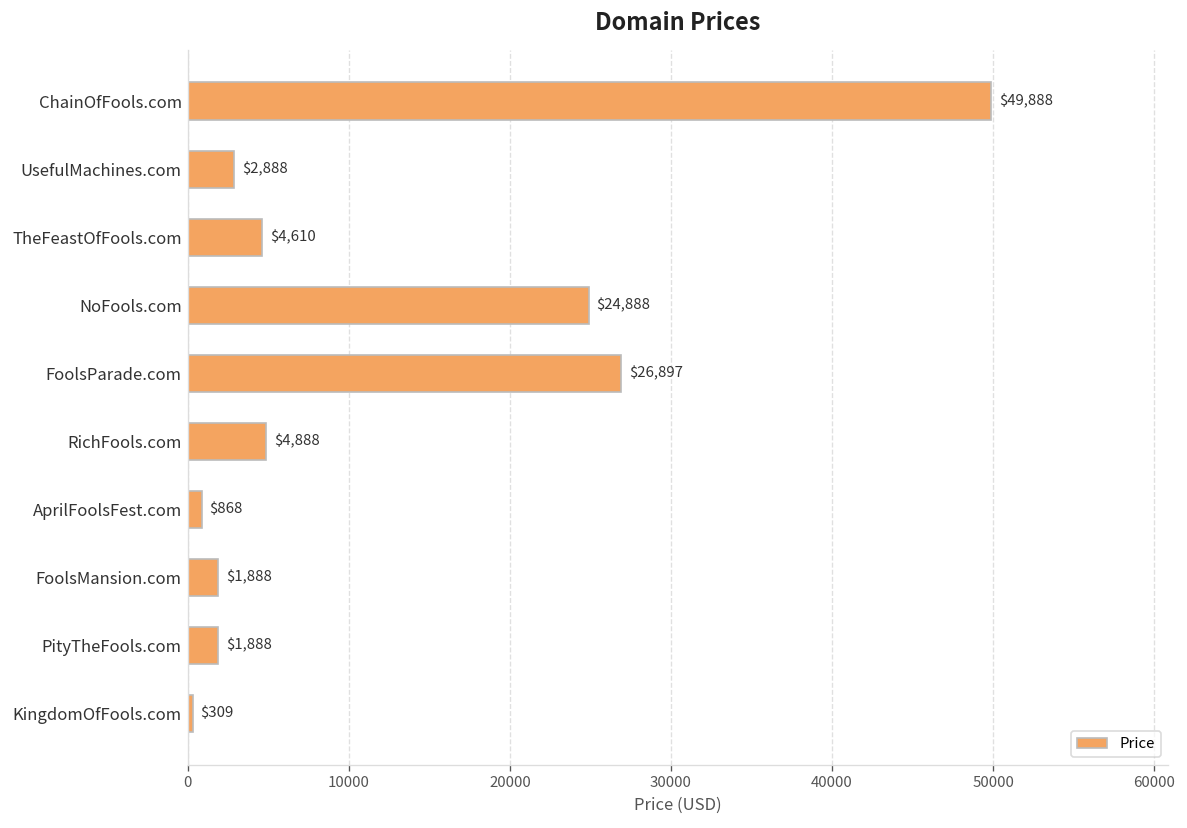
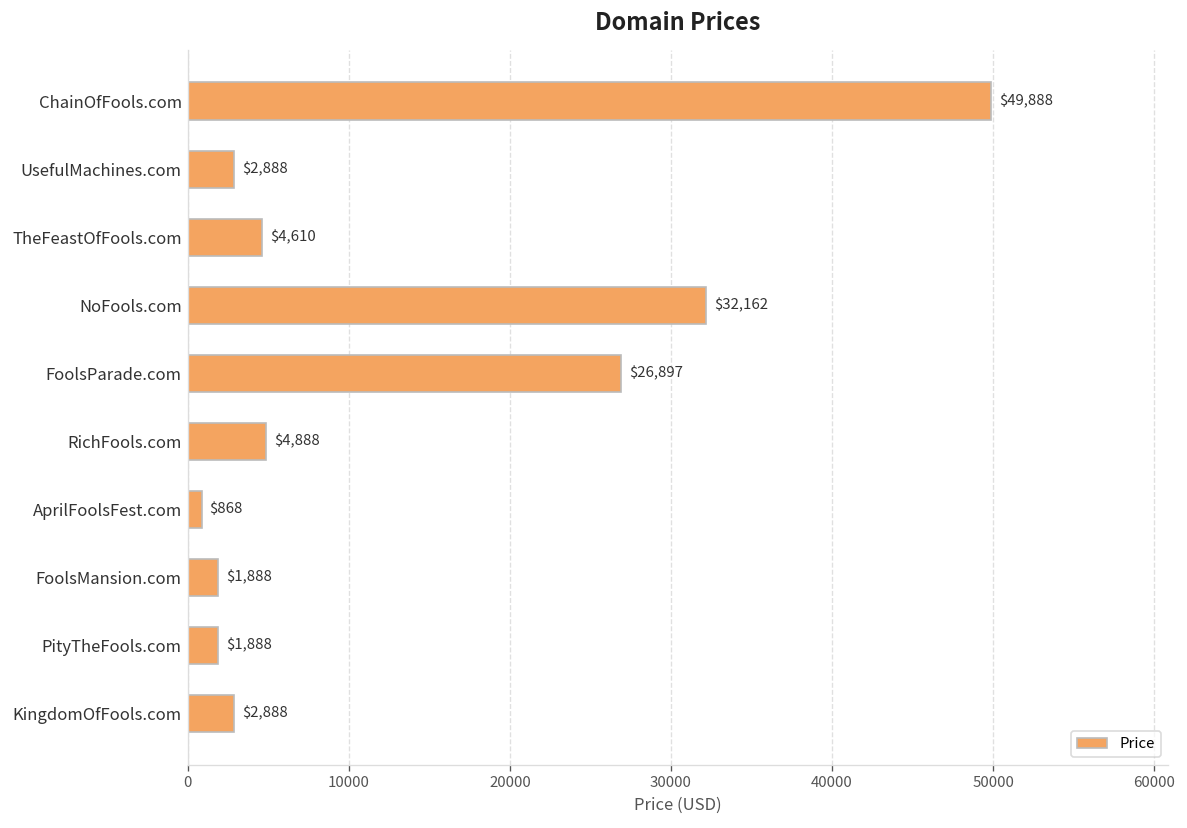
  {
    "ChainOfFools.com": "$49,888",
    "UsefulMachines.com": "$2,888",
    "TheFeastOfFools.com": "$4,610",
-   "NoFools.com": "$24,888",
+   "NoFools.com": "$32,162",
    "FoolsParade.com": "$26,897",
    "RichFools.com": "$4,888",
    "AprilFoolsFest.com": "$868",
    "FoolsMansion.com": "$1,888",
    "PityTheFools.com": "$1,888",
-   "KingdomOfFools.com": "$309"
+   "KingdomOfFools.com": "$2,888"
  }
